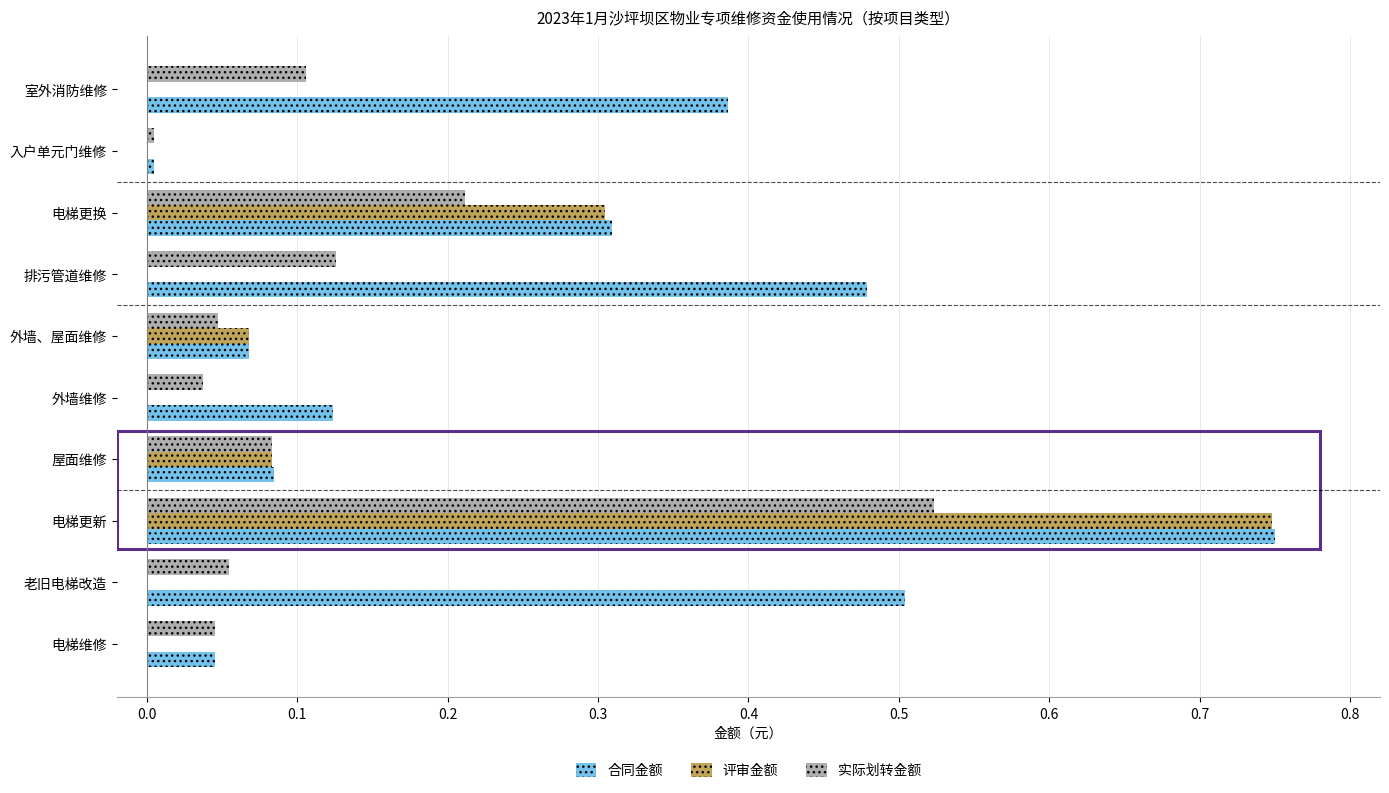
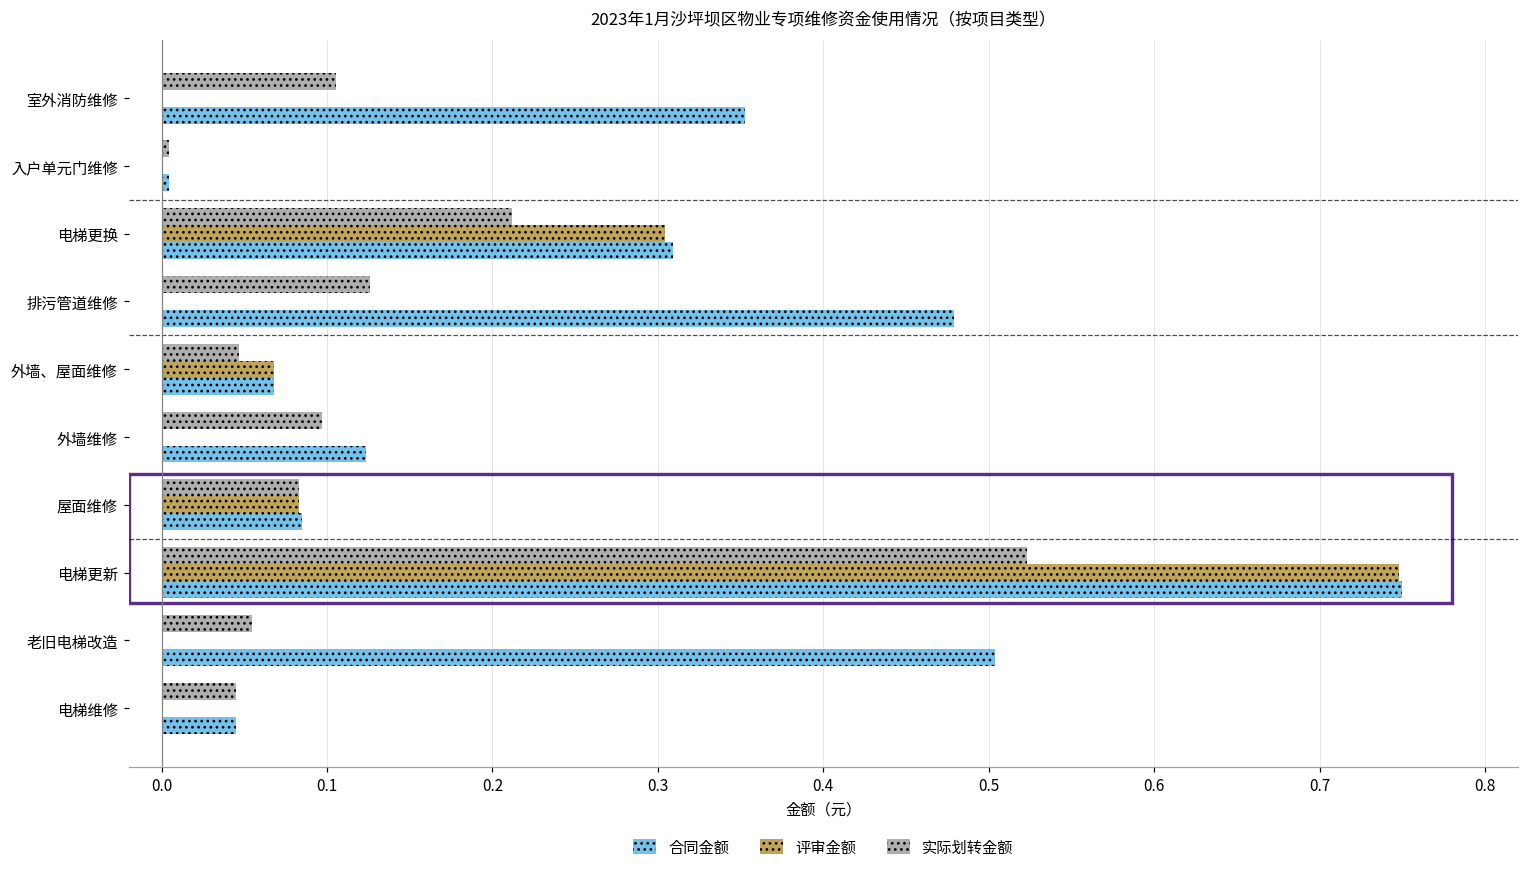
  {
    "合同金额": {
-     "室外消防维修": 0.386,
+     "室外消防维修": 0.352,
      "入户单元门维修": 0.005,
      "电梯更换": 0.309,
      "排污管道维修": 0.479,
      "外墙、屋面维修": 0.068,
      "外墙维修": 0.123,
      "屋面维修": 0.085,
      "电梯更新": 0.750,
      "老旧电梯改造": 0.504,
      "电梯维修": 0.045
    },
    "评审金额": {
      "室外消防维修": 0.000,
      "入户单元门维修": 0.000,
      "电梯更换": 0.304,
      "排污管道维修": 0.000,
      "外墙、屋面维修": 0.068,
      "外墙维修": 0.000,
      "屋面维修": 0.083,
      "电梯更新": 0.748,
      "老旧电梯改造": 0.000,
      "电梯维修": 0.000
    },
    "实际划转金额": {
      "室外消防维修": 0.106,
      "入户单元门维修": 0.005,
      "电梯更换": 0.212,
      "排污管道维修": 0.126,
      "外墙、屋面维修": 0.047,
-     "外墙维修": 0.037,
+     "外墙维修": 0.097,
      "屋面维修": 0.083,
      "电梯更新": 0.523,
      "老旧电梯改造": 0.055,
      "电梯维修": 0.045
    }
  }
